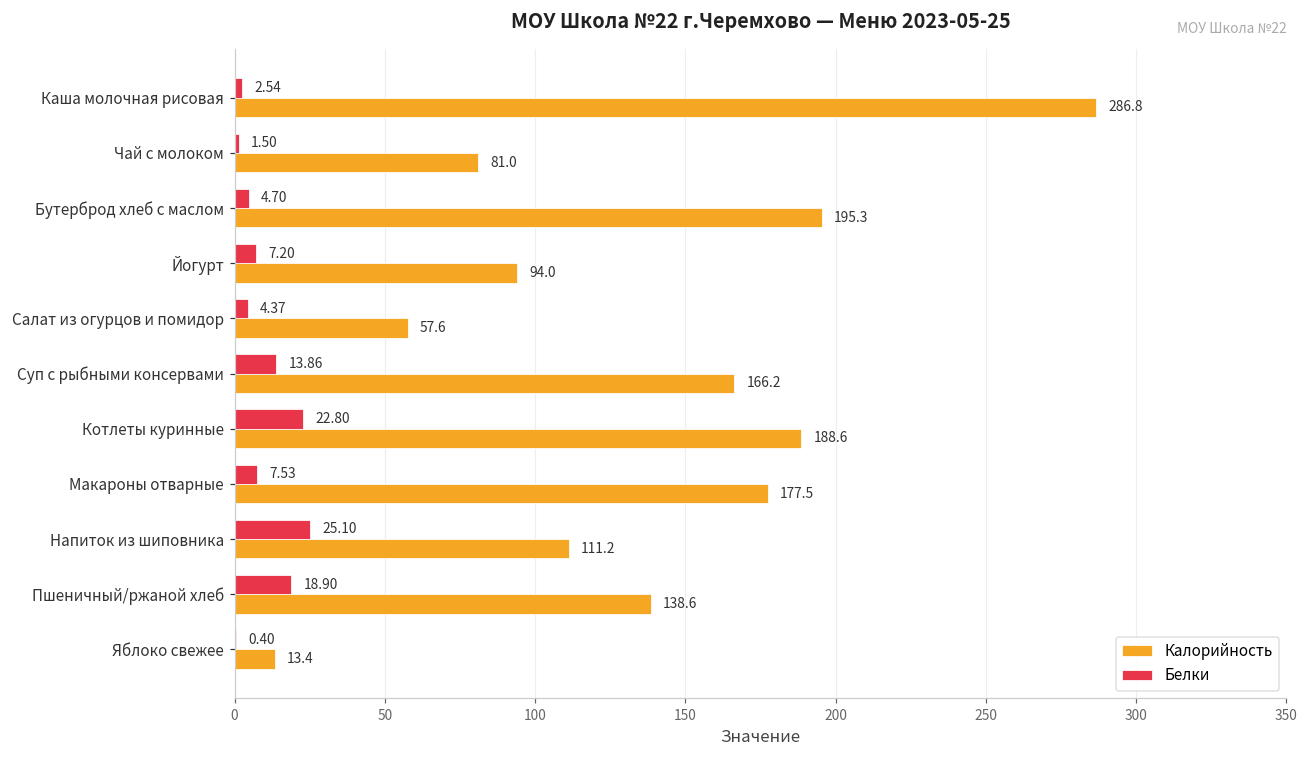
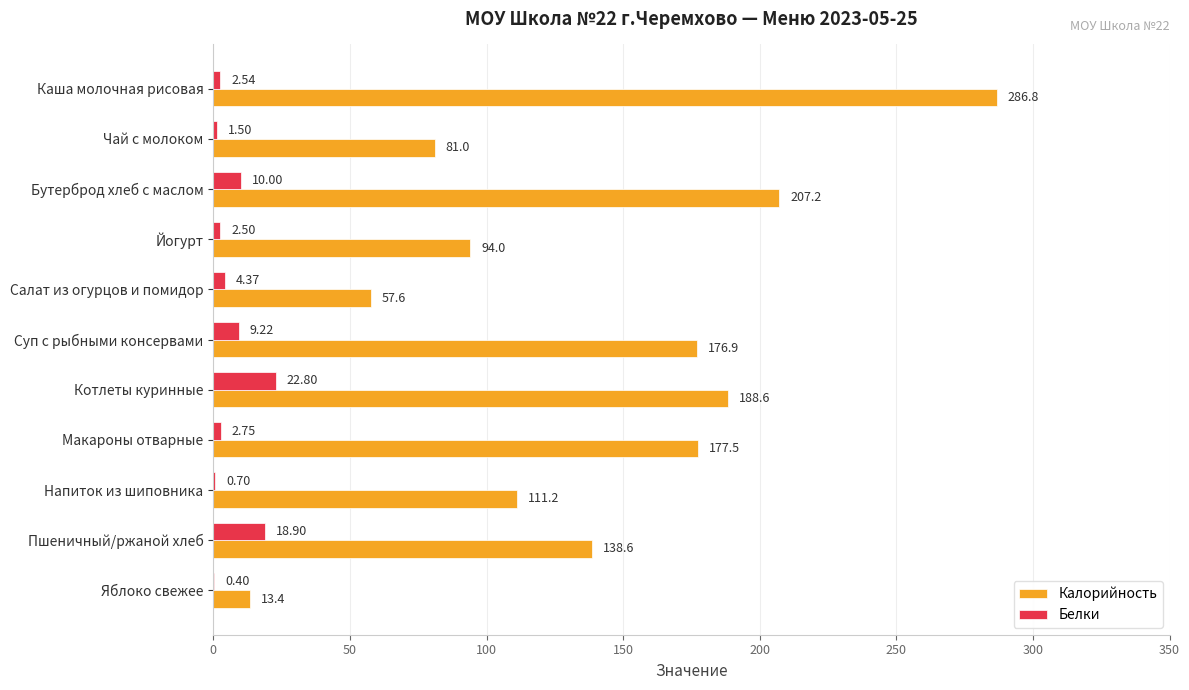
  {
    "Калорийность": {
      "Каша молочная рисовая": 286.8,
      "Чай с молоком": 81.0,
-     "Бутерброд хлеб с маслом": 195.3,
+     "Бутерброд хлеб с маслом": 207.2,
      "Йогурт": 94.0,
      "Салат из огурцов и помидор": 57.6,
-     "Суп с рыбными консервами": 166.2,
+     "Суп с рыбными консервами": 176.9,
      "Котлеты куринные": 188.6,
      "Макароны отварные": 177.5,
      "Напиток из шиповника": 111.2,
      "Пшеничный/ржаной хлеб": 138.6,
      "Яблоко свежее": 13.4
    },
    "Белки": {
      "Каша молочная рисовая": 2.54,
      "Чай с молоком": 1.50,
-     "Бутерброд хлеб с маслом": 4.70,
-     "Йогурт": 7.20,
+     "Бутерброд хлеб с маслом": 10.00,
+     "Йогурт": 2.50,
      "Салат из огурцов и помидор": 4.37,
-     "Суп с рыбными консервами": 13.86,
+     "Суп с рыбными консервами": 9.22,
      "Котлеты куринные": 22.80,
-     "Макароны отварные": 7.53,
-     "Напиток из шиповника": 25.10,
+     "Макароны отварные": 2.75,
+     "Напиток из шиповника": 0.70,
      "Пшеничный/ржаной хлеб": 18.90,
      "Яблоко свежее": 0.40
    }
  }
